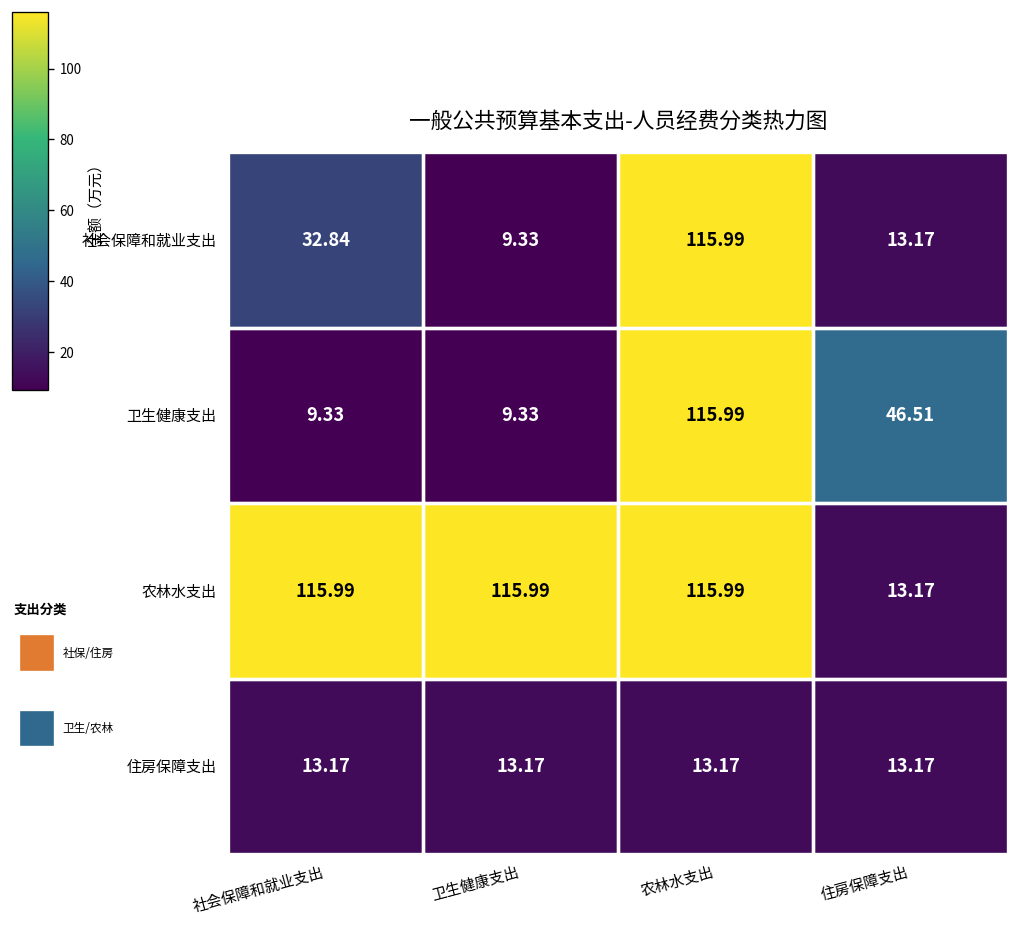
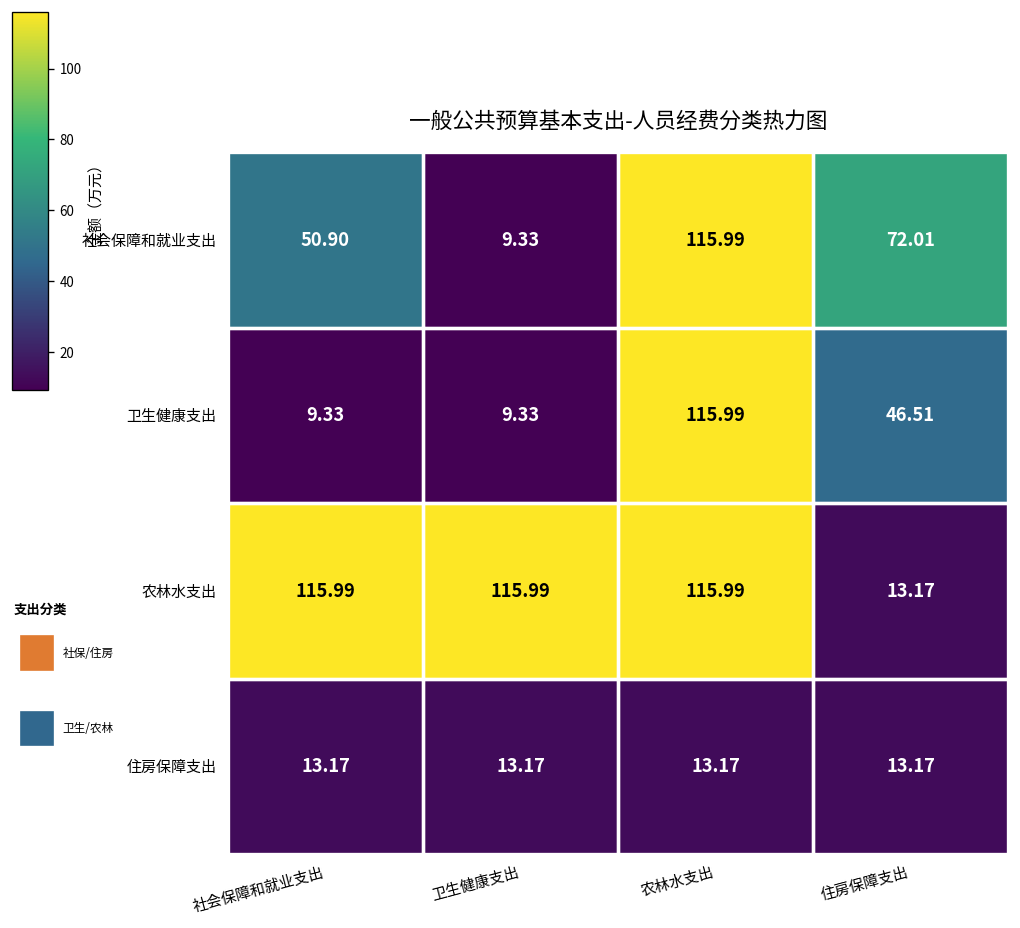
  {
    "社会保障和就业支出": {
-     "社会保障和就业支出": 32.84,
+     "社会保障和就业支出": 50.90,
      "卫生健康支出": 9.33,
      "农林水支出": 115.99,
-     "住房保障支出": 13.17
+     "住房保障支出": 72.01
    },
    "卫生健康支出": {
      "社会保障和就业支出": 9.33,
      "卫生健康支出": 9.33,
      "农林水支出": 115.99,
      "住房保障支出": 46.51
    },
    "农林水支出": {
      "社会保障和就业支出": 115.99,
      "卫生健康支出": 115.99,
      "农林水支出": 115.99,
      "住房保障支出": 13.17
    }
  }
